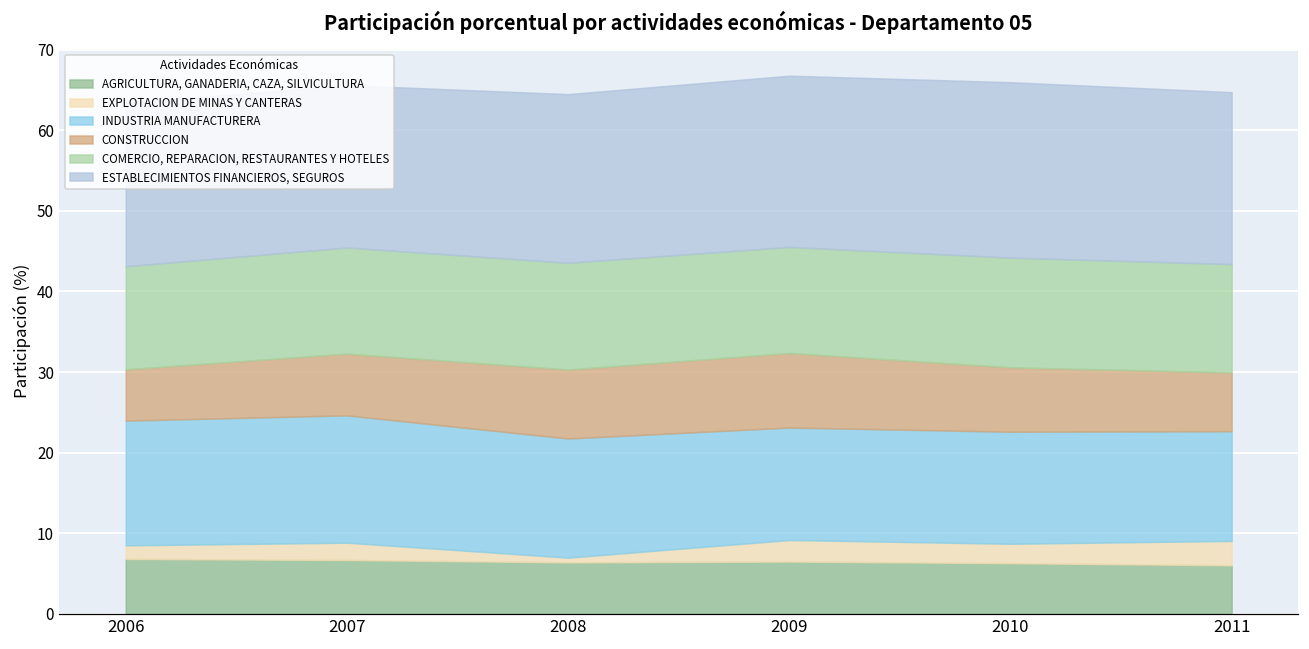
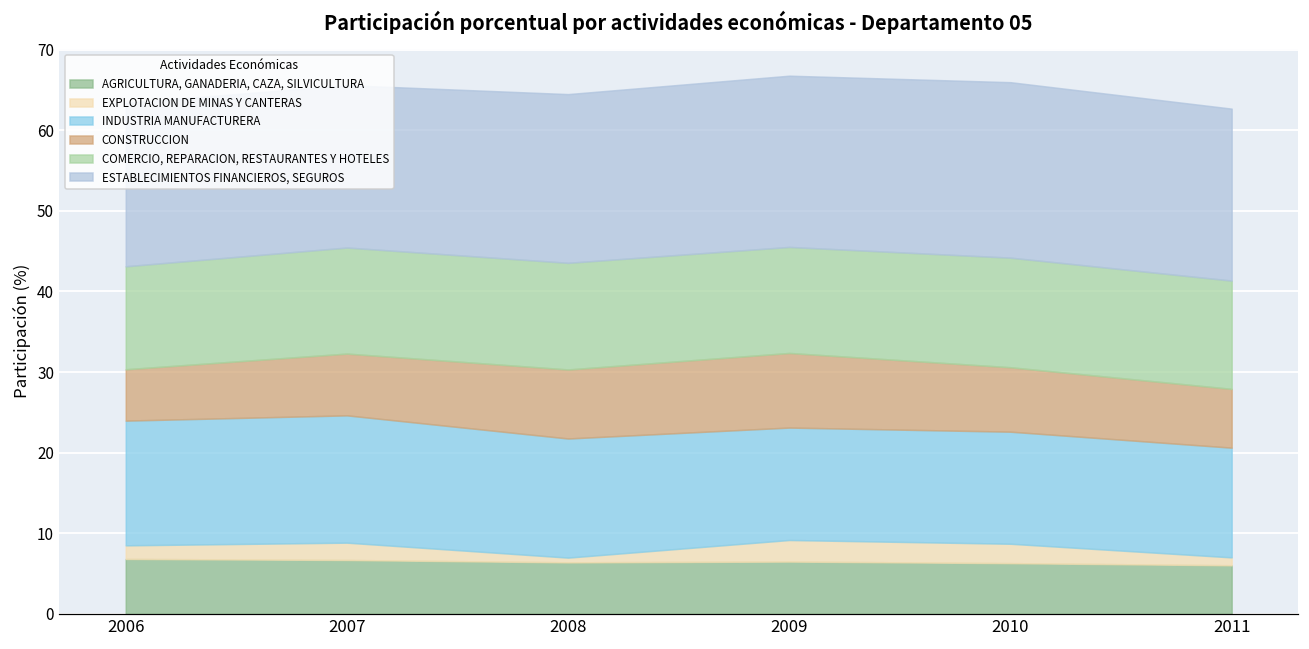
  {
    "EXPLOTACION DE MINAS Y CANTERAS": {
      "2006": 2,
      "2007": 2,
      "2008": 1,
      "2009": 3,
      "2010": 2,
-     "2011": 3
+     "2011": 1
    },
    "CONSTRUCCION": {
      "2006": 6,
      "2007": 8,
      "2008": 9,
      "2009": 9,
      "2010": 8,
      "2011": 7
    }
  }
